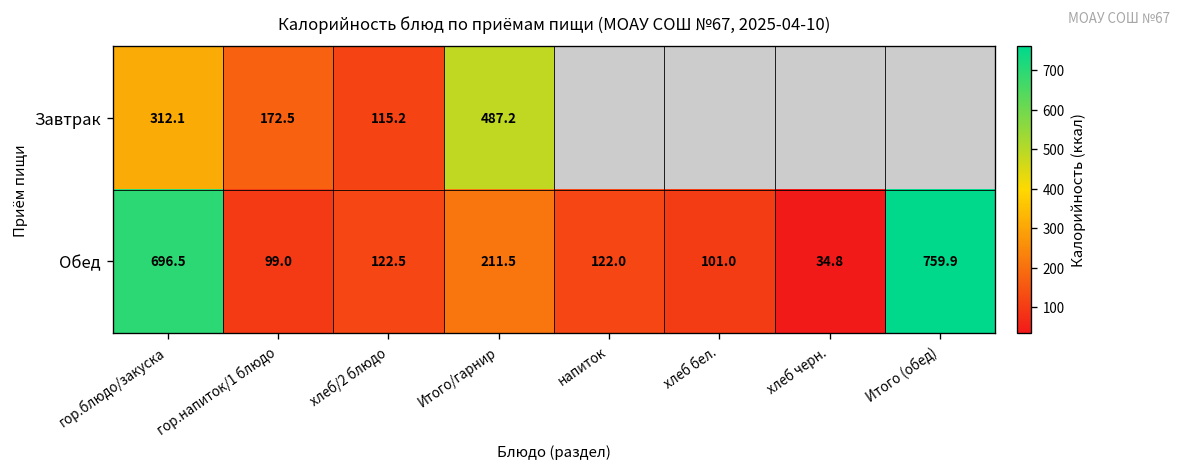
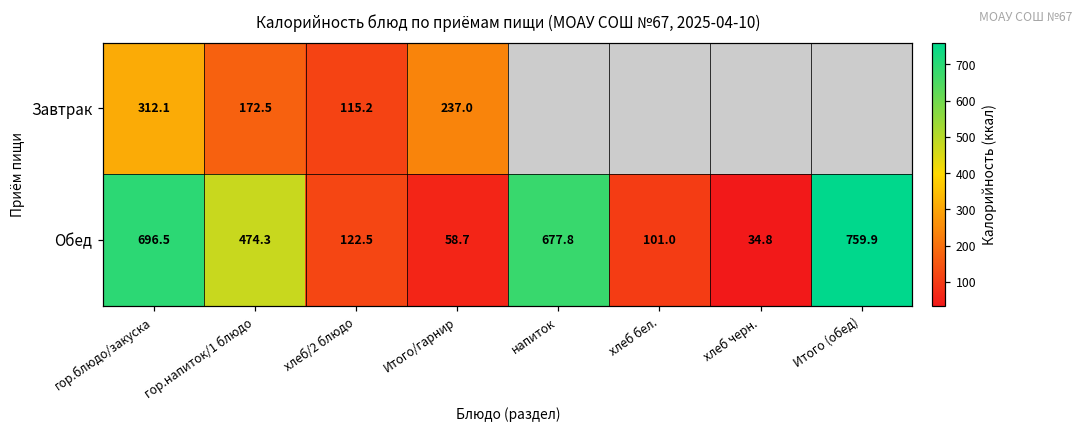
  {
    "Завтрак": {
      "гор.блюдо/закуска": 312.1,
      "гор.напиток/1 блюдо": 172.5,
      "хлеб/2 блюдо": 115.2,
-     "Итого/гарнир": 487.2
+     "Итого/гарнир": 237.0
    },
    "Обед": {
      "гор.блюдо/закуска": 696.5,
-     "гор.напиток/1 блюдо": 99.0,
+     "гор.напиток/1 блюдо": 474.3,
      "хлеб/2 блюдо": 122.5,
-     "Итого/гарнир": 211.5,
-     "напиток": 122.0,
+     "Итого/гарнир": 58.7,
+     "напиток": 677.8,
      "хлеб бел.": 101.0,
      "хлеб черн.": 34.8,
      "Итого (обед)": 759.9
    }
  }
